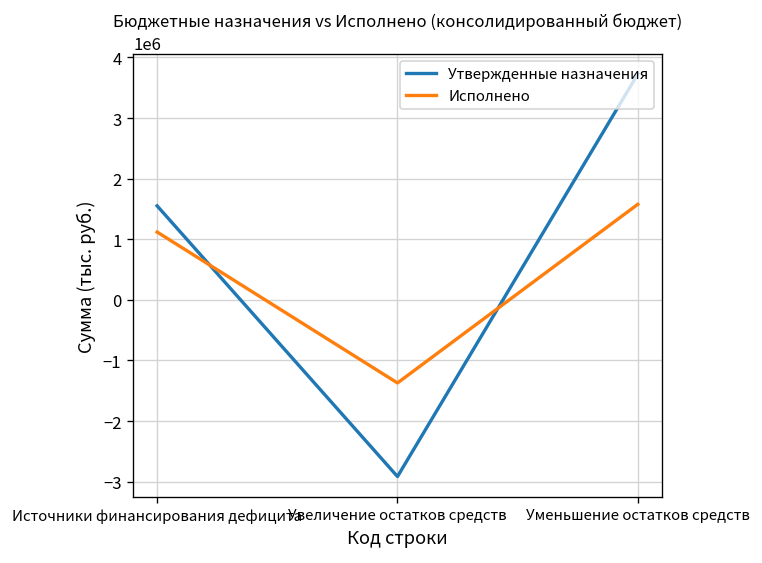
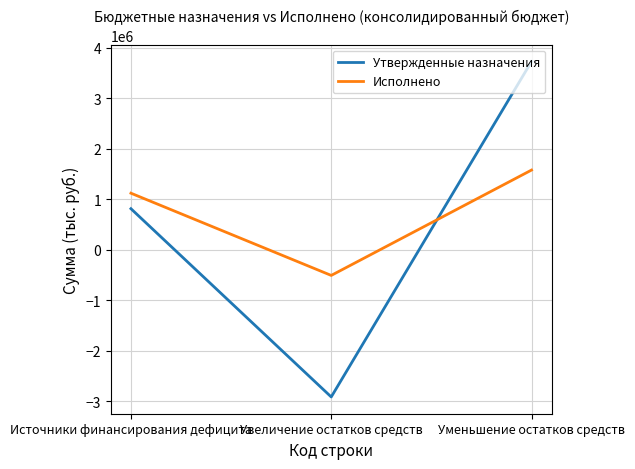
  {
    "Утвержденные назначения": {
-     "Источники финансирования дефицита": 1600000,
+     "Источники финансирования дефицита": 800000,
      "Увеличение остатков средств": -2900000
    },
    "Исполнено": {
      "Источники финансирования дефицита": 1100000,
-     "Увеличение остатков средств": -1400000,
+     "Увеличение остатков средств": -500000,
      "Уменьшение остатков средств": 1600000
    }
  }
